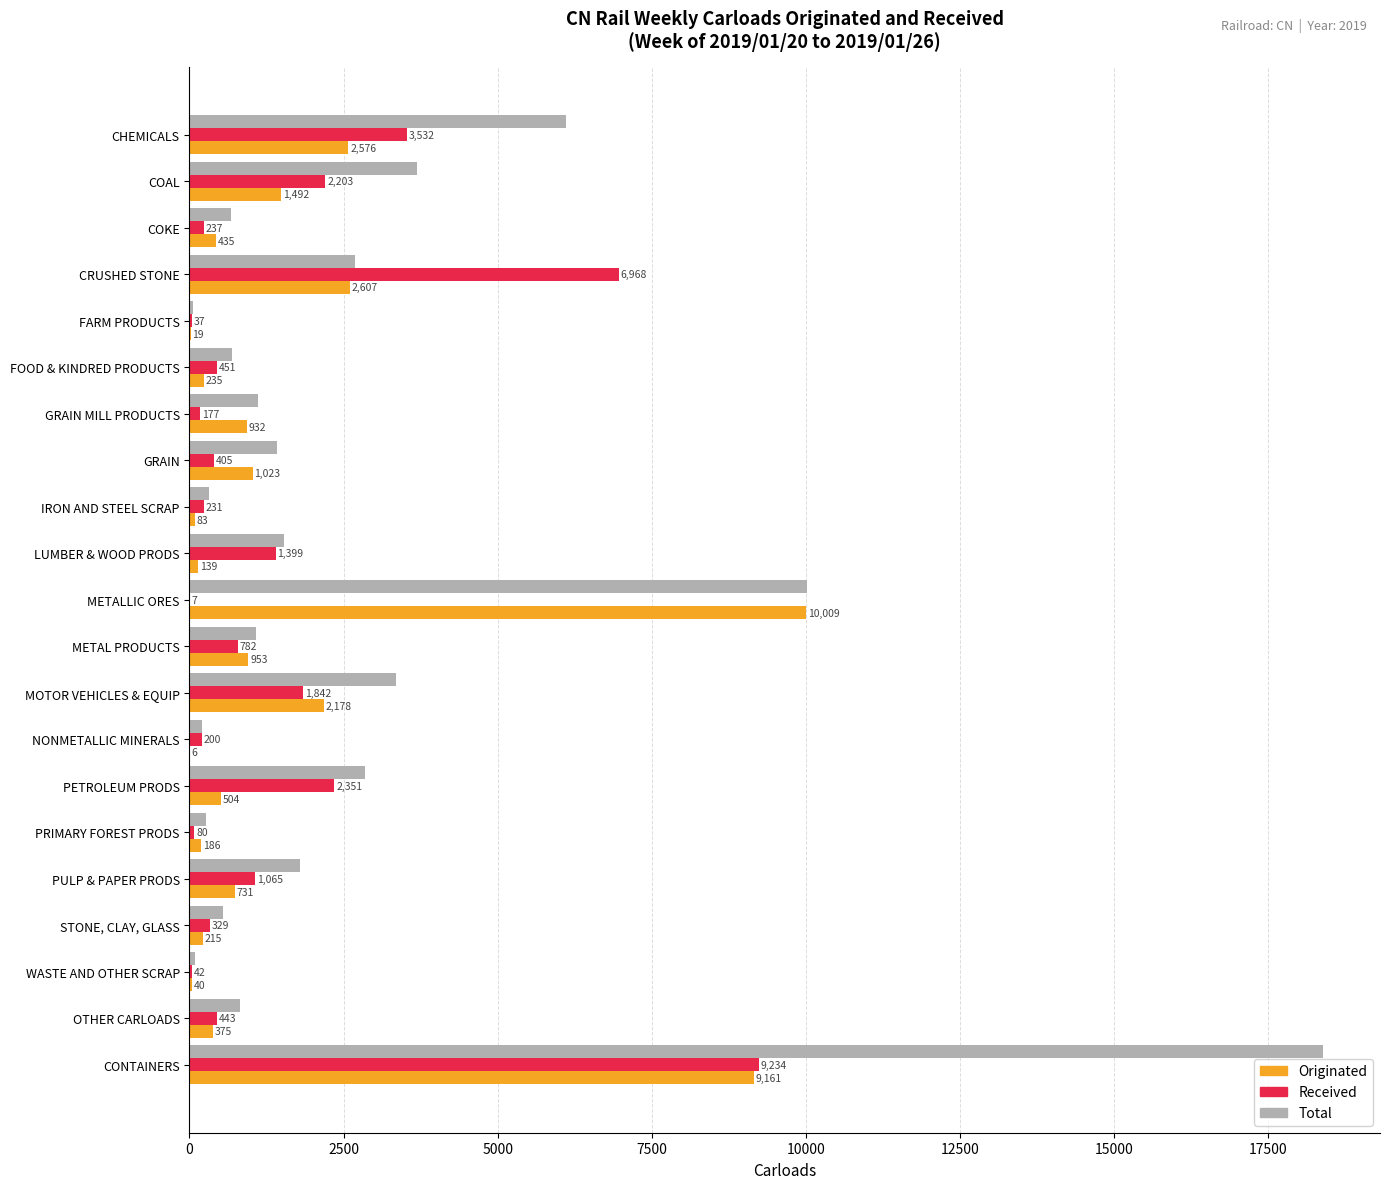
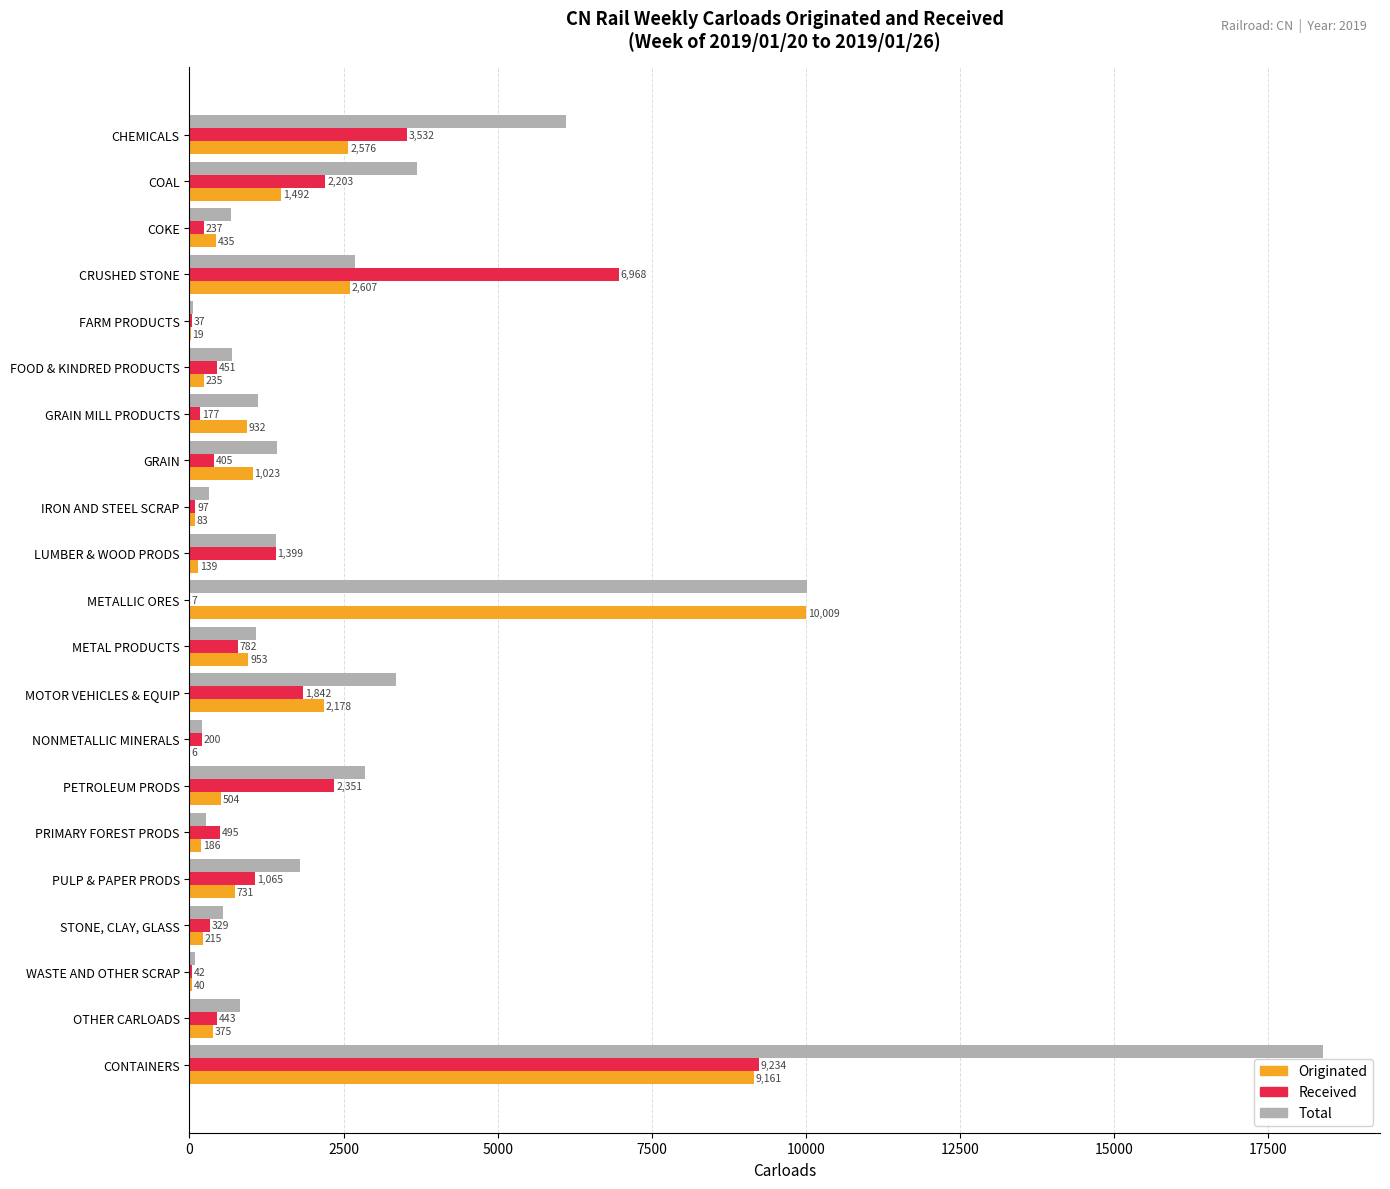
  {
    "Originated": {
      "CHEMICALS": "2,576",
      "COAL": "1,492",
      "COKE": "435",
      "CRUSHED STONE": "2,607",
      "FARM PRODUCTS": "19",
      "FOOD & KINDRED PRODUCTS": "235",
      "GRAIN MILL PRODUCTS": "932",
      "GRAIN": "1,023",
      "IRON AND STEEL SCRAP": "83",
      "LUMBER & WOOD PRODS": "139",
      "METALLIC ORES": "10,009",
      "METAL PRODUCTS": "953",
      "MOTOR VEHICLES & EQUIP": "2,178",
      "NONMETALLIC MINERALS": "6",
      "PETROLEUM PRODS": "504",
      "PRIMARY FOREST PRODS": "186",
      "PULP & PAPER PRODS": "731",
      "STONE, CLAY, GLASS": "215",
      "WASTE AND OTHER SCRAP": "40",
      "OTHER CARLOADS": "375",
      "CONTAINERS": "9,161"
    },
    "Received": {
      "CHEMICALS": "3,532",
      "COAL": "2,203",
      "COKE": "237",
      "CRUSHED STONE": "6,968",
      "FARM PRODUCTS": "37",
      "FOOD & KINDRED PRODUCTS": "451",
      "GRAIN MILL PRODUCTS": "177",
      "GRAIN": "405",
-     "IRON AND STEEL SCRAP": "231",
+     "IRON AND STEEL SCRAP": "97",
      "LUMBER & WOOD PRODS": "1,399",
      "METALLIC ORES": "7",
      "METAL PRODUCTS": "782",
      "MOTOR VEHICLES & EQUIP": "1,842",
      "NONMETALLIC MINERALS": "200",
      "PETROLEUM PRODS": "2,351",
-     "PRIMARY FOREST PRODS": "80",
+     "PRIMARY FOREST PRODS": "495",
      "PULP & PAPER PRODS": "1,065",
      "STONE, CLAY, GLASS": "329",
      "WASTE AND OTHER SCRAP": "42",
      "OTHER CARLOADS": "443",
      "CONTAINERS": "9,234"
    },
    "Total": {
      "CHEMICALS": "6100",
      "COAL": "3700",
      "COKE": "700",
      "CRUSHED STONE": "2700",
      "FARM PRODUCTS": "100",
      "FOOD & KINDRED PRODUCTS": "700",
      "GRAIN MILL PRODUCTS": "1100",
      "GRAIN": "1400",
      "IRON AND STEEL SCRAP": "300",
-     "LUMBER & WOOD PRODS": "1500",
+     "LUMBER & WOOD PRODS": "1400",
      "METALLIC ORES": "10000",
      "METAL PRODUCTS": "1100",
      "MOTOR VEHICLES & EQUIP": "3400",
      "NONMETALLIC MINERALS": "200",
      "PETROLEUM PRODS": "2900",
      "PRIMARY FOREST PRODS": "300",
      "PULP & PAPER PRODS": "1800",
      "STONE, CLAY, GLASS": "500",
      "WASTE AND OTHER SCRAP": "100",
      "OTHER CARLOADS": "800",
      "CONTAINERS": "18400"
    }
  }
